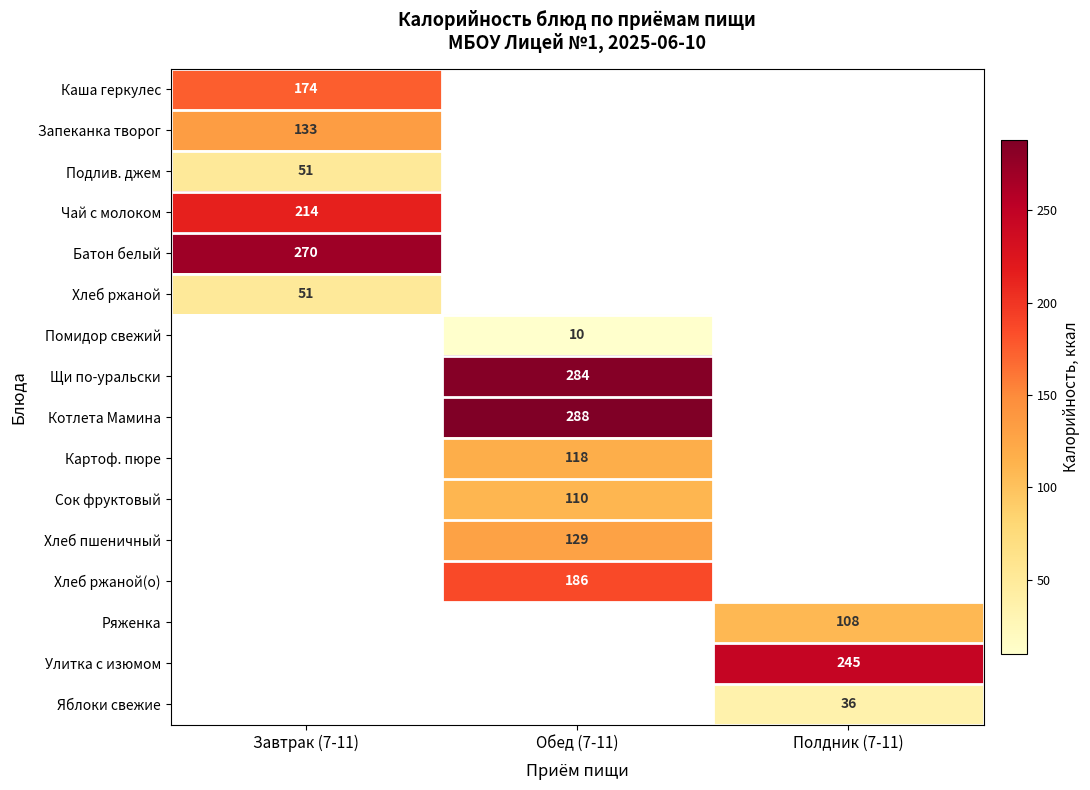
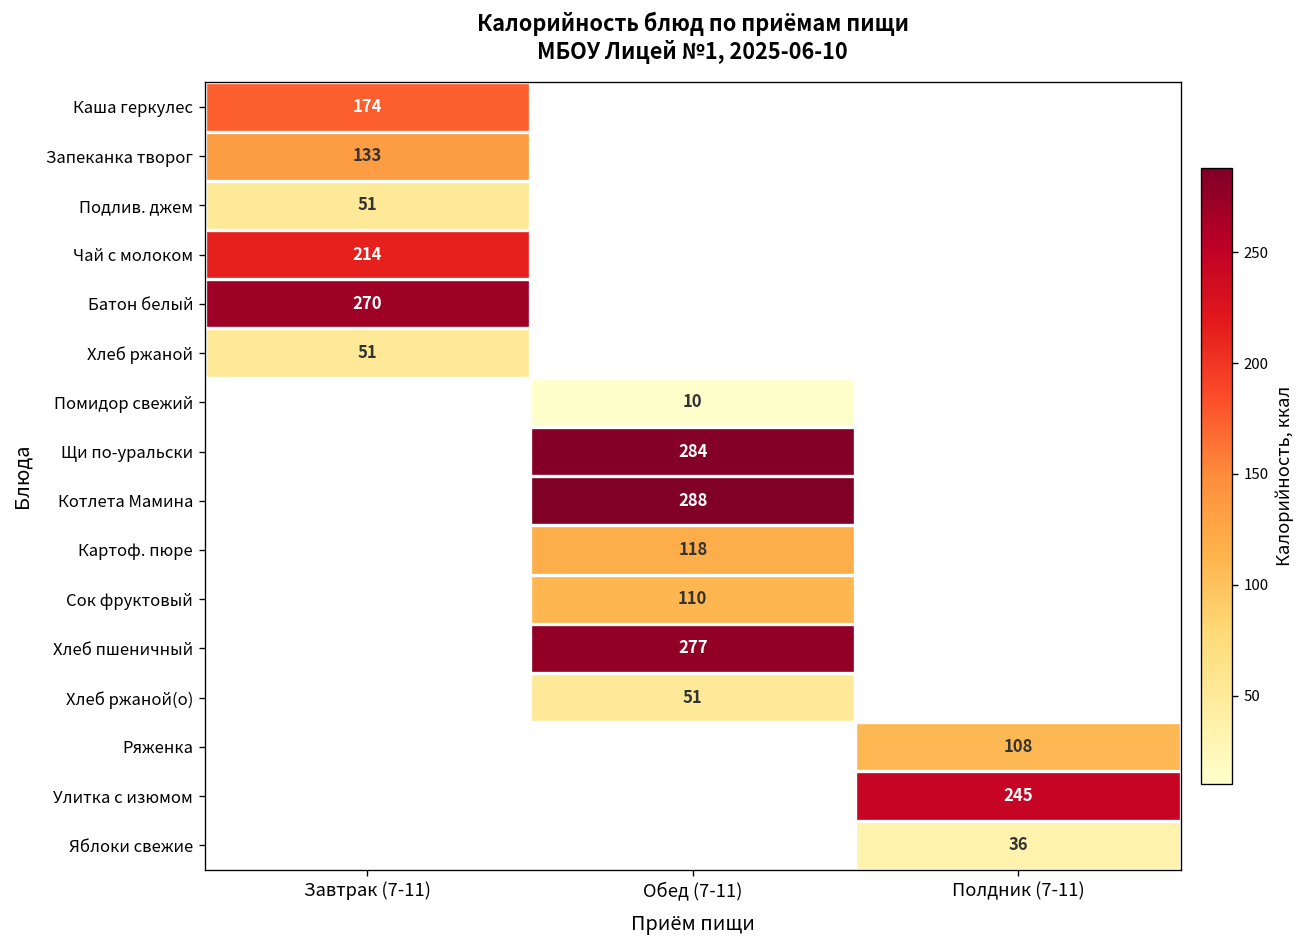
  {
    "Каша геркулес": {
      "Завтрак (7-11)": 174
    },
    "Запеканка творог": {
      "Завтрак (7-11)": 133
    },
    "Подлив. джем": {
      "Завтрак (7-11)": 51
    },
    "Чай с молоком": {
      "Завтрак (7-11)": 214
    },
    "Батон белый": {
      "Завтрак (7-11)": 270
    },
    "Хлеб ржаной": {
      "Завтрак (7-11)": 51
    },
    "Помидор свежий": {
      "Обед (7-11)": 10
    },
    "Щи по-уральски": {
      "Обед (7-11)": 284
    },
    "Котлета Мамина": {
      "Обед (7-11)": 288
    },
    "Картоф. пюре": {
      "Обед (7-11)": 118
    },
    "Сок фруктовый": {
      "Обед (7-11)": 110
    },
    "Хлеб пшеничный": {
-     "Обед (7-11)": 129
+     "Обед (7-11)": 277
    },
    "Хлеб ржаной(о)": {
-     "Обед (7-11)": 186
+     "Обед (7-11)": 51
    },
    "Ряженка": {
      "Полдник (7-11)": 108
    },
    "Улитка с изюмом": {
      "Полдник (7-11)": 245
    },
    "Яблоки свежие": {
      "Полдник (7-11)": 36
    }
  }
